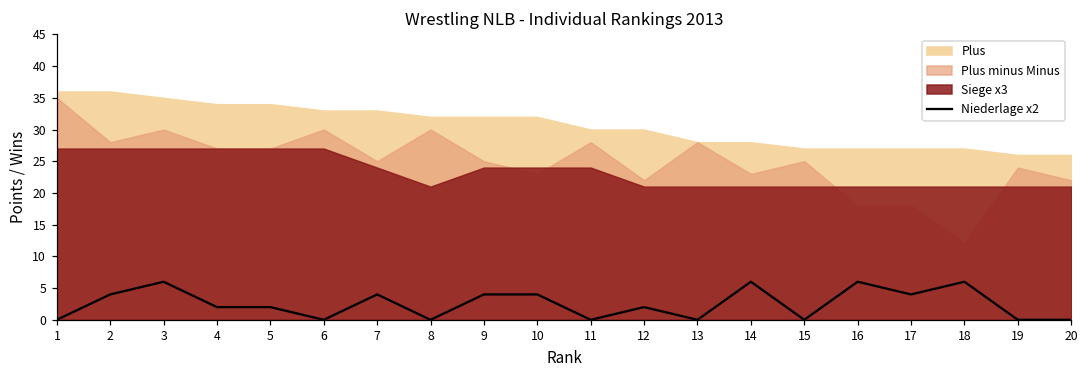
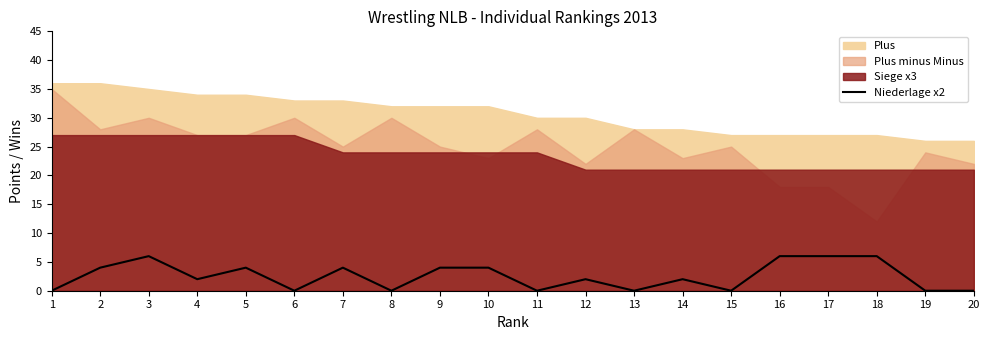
  {
    "Niederlage x2": {
      "1": 0,
      "2": 4,
      "3": 6,
      "4": 2,
-     "5": 2,
+     "5": 4,
      "6": 0,
      "7": 4,
      "8": 0,
      "9": 4,
      "10": 4,
      "11": 0,
      "12": 2,
      "13": 0,
-     "14": 6,
+     "14": 2,
      "15": 0,
      "16": 6,
-     "17": 4,
+     "17": 6,
      "18": 6,
      "19": 0,
      "20": 0
    },
    "Siege x3": {
      "1": 27,
      "2": 27,
      "3": 27,
      "6": 27,
      "7": 24,
-     "8": 21,
+     "8": 24,
      "9": 24,
      "10": 24,
      "11": 24,
      "12": 21,
      "13": 21,
      "14": 21,
      "15": 21,
      "16": 21,
      "17": 21,
      "18": 21,
      "19": 21,
      "20": 21
    }
  }
